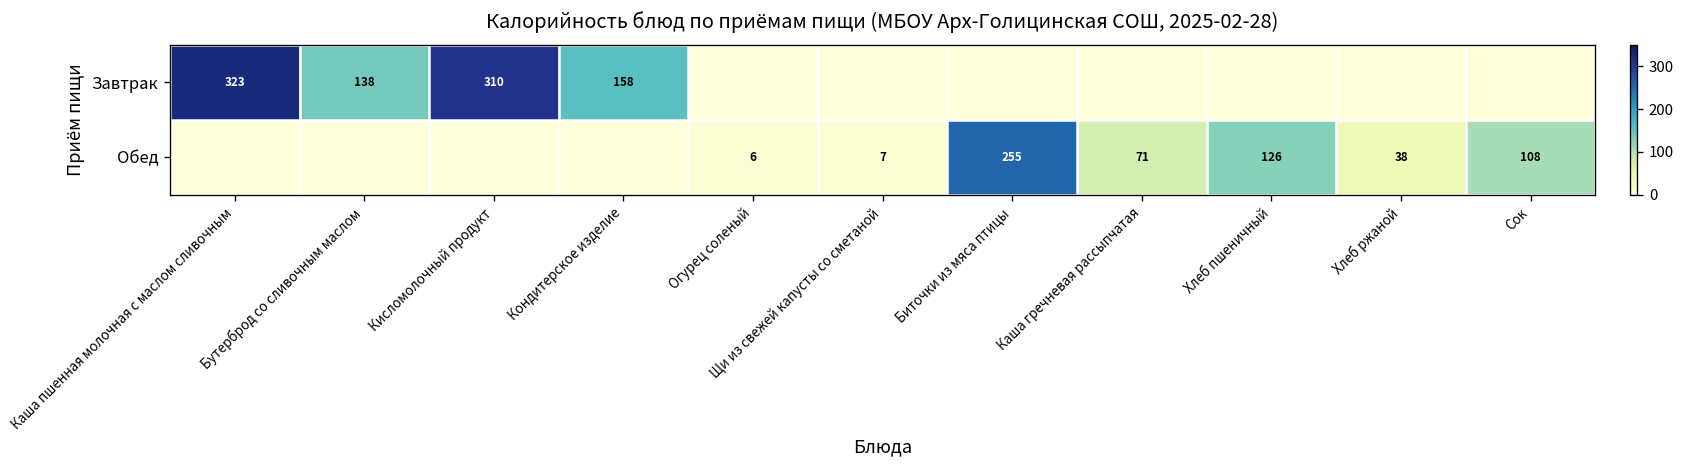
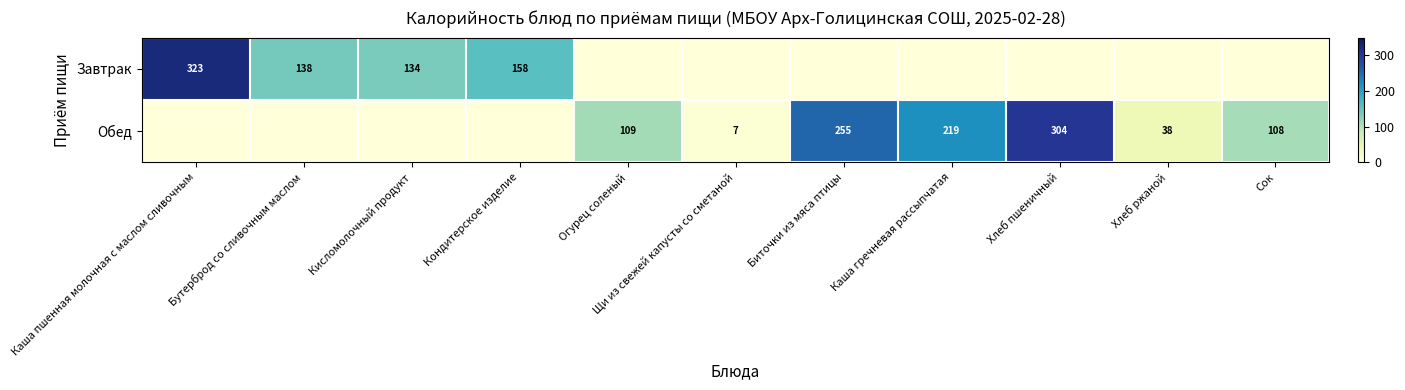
  {
    "Завтрак": {
      "Каша пшенная молочная с маслом сливочным": 323,
      "Бутерброд со сливочным маслом": 138,
-     "Кисломолочный продукт": 310,
+     "Кисломолочный продукт": 134,
      "Кондитерское изделие": 158
    },
    "Обед": {
-     "Огурец соленый": 6,
+     "Огурец соленый": 109,
      "Щи из свежей капусты со сметаной": 7,
      "Биточки из мяса птицы": 255,
-     "Каша гречневая рассыпчатая": 71,
-     "Хлеб пшеничный": 126,
+     "Каша гречневая рассыпчатая": 219,
+     "Хлеб пшеничный": 304,
      "Хлеб ржаной": 38,
      "Сок": 108
    }
  }
